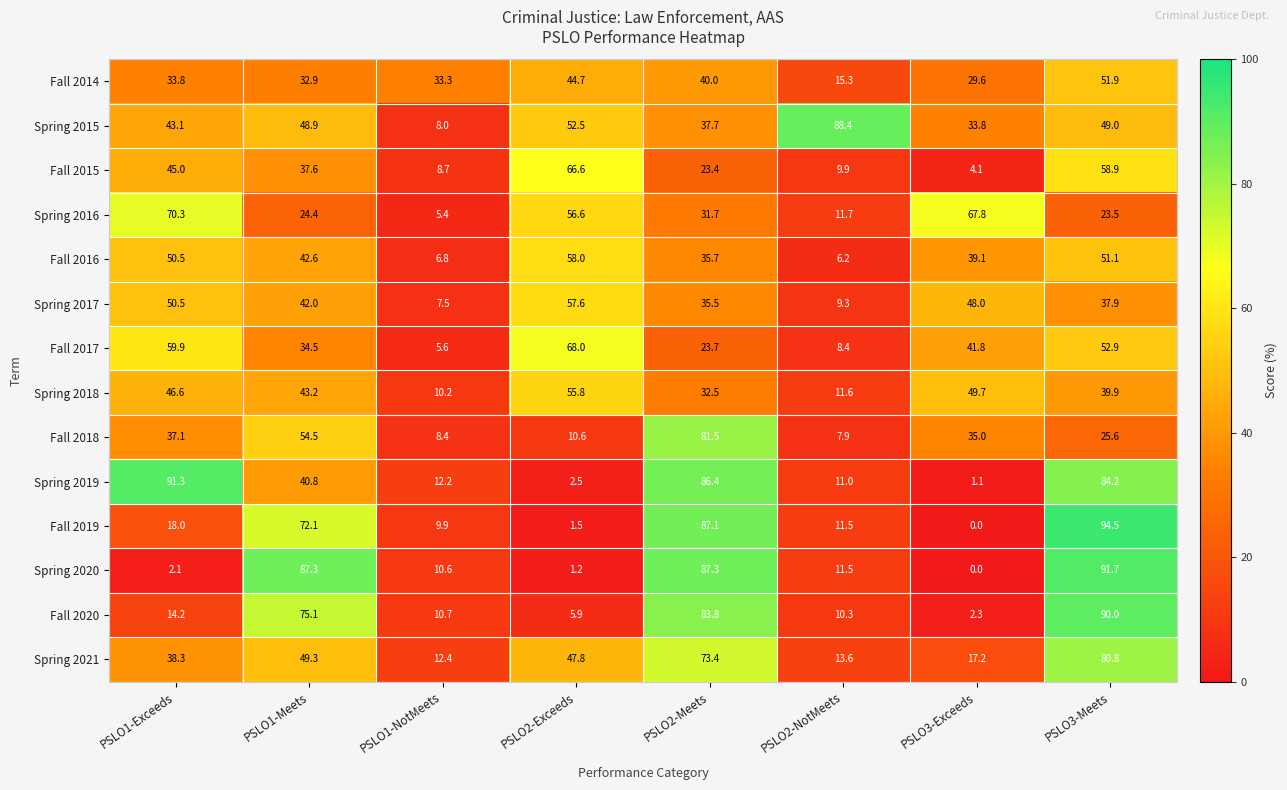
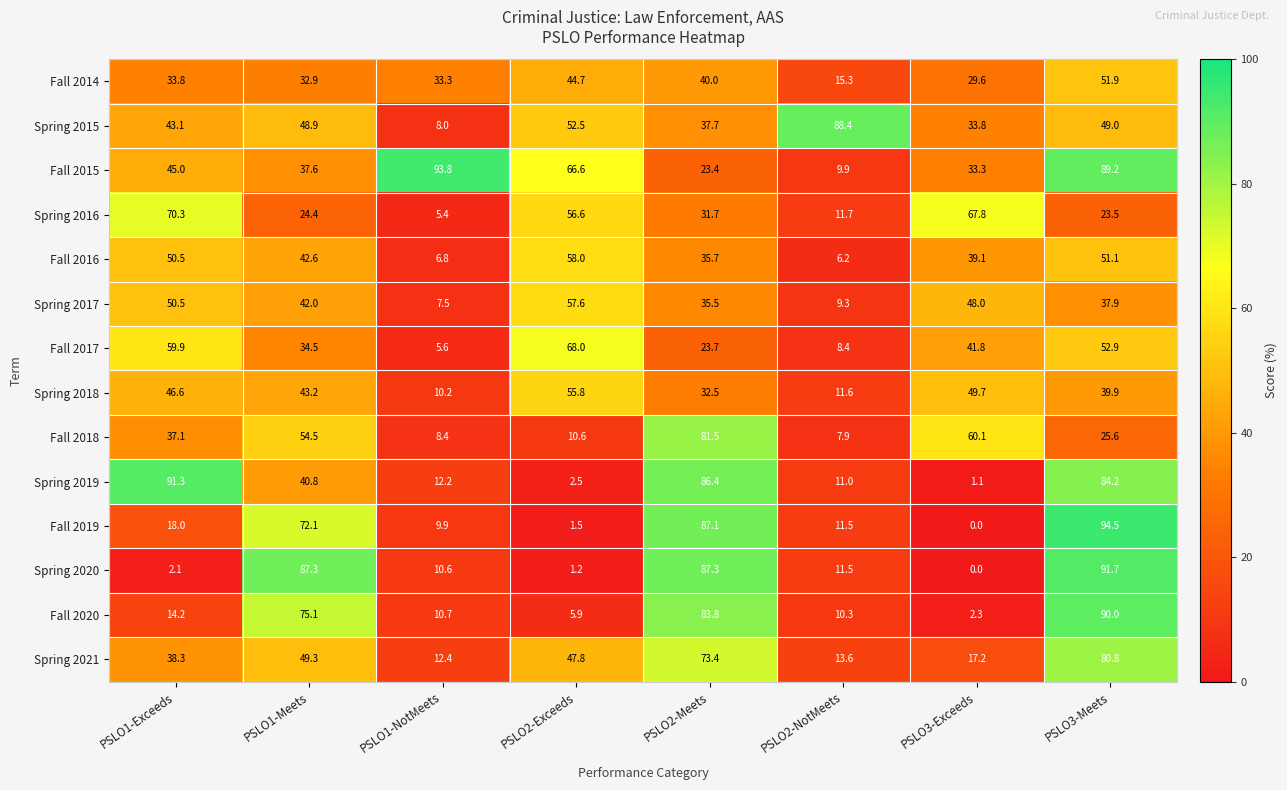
  {
    "Fall 2014": {
      "PSLO1-Exceeds": 33.8,
      "PSLO1-Meets": 32.9,
      "PSLO1-NotMeets": 33.3,
      "PSLO2-Exceeds": 44.7,
      "PSLO2-Meets": 40.0,
      "PSLO2-NotMeets": 15.3,
      "PSLO3-Exceeds": 29.6,
      "PSLO3-Meets": 51.9
    },
    "Spring 2015": {
      "PSLO1-Exceeds": 43.1,
      "PSLO1-Meets": 48.9,
      "PSLO1-NotMeets": 8.0,
      "PSLO2-Exceeds": 52.5,
      "PSLO2-Meets": 37.7,
      "PSLO2-NotMeets": 88.4,
      "PSLO3-Exceeds": 33.8,
      "PSLO3-Meets": 49.0
    },
    "Fall 2015": {
      "PSLO1-Exceeds": 45.0,
      "PSLO1-Meets": 37.6,
-     "PSLO1-NotMeets": 8.7,
+     "PSLO1-NotMeets": 93.8,
      "PSLO2-Exceeds": 66.6,
      "PSLO2-Meets": 23.4,
      "PSLO2-NotMeets": 9.9,
-     "PSLO3-Exceeds": 4.1,
-     "PSLO3-Meets": 58.9
+     "PSLO3-Exceeds": 33.3,
+     "PSLO3-Meets": 89.2
    },
    "Spring 2016": {
      "PSLO1-Exceeds": 70.3,
      "PSLO1-Meets": 24.4,
      "PSLO1-NotMeets": 5.4,
      "PSLO2-Exceeds": 56.6,
      "PSLO2-Meets": 31.7,
      "PSLO2-NotMeets": 11.7,
      "PSLO3-Exceeds": 67.8,
      "PSLO3-Meets": 23.5
    },
    "Fall 2016": {
      "PSLO1-Exceeds": 50.5,
      "PSLO1-Meets": 42.6,
      "PSLO1-NotMeets": 6.8,
      "PSLO2-Exceeds": 58.0,
      "PSLO2-Meets": 35.7,
      "PSLO2-NotMeets": 6.2,
      "PSLO3-Exceeds": 39.1,
      "PSLO3-Meets": 51.1
    },
    "Spring 2017": {
      "PSLO1-Exceeds": 50.5,
      "PSLO1-Meets": 42.0,
      "PSLO1-NotMeets": 7.5,
      "PSLO2-Exceeds": 57.6,
      "PSLO2-Meets": 35.5,
      "PSLO2-NotMeets": 9.3,
      "PSLO3-Exceeds": 48.0,
      "PSLO3-Meets": 37.9
    },
    "Fall 2017": {
      "PSLO1-Exceeds": 59.9,
      "PSLO1-Meets": 34.5,
      "PSLO1-NotMeets": 5.6,
      "PSLO2-Exceeds": 68.0,
      "PSLO2-Meets": 23.7,
      "PSLO2-NotMeets": 8.4,
      "PSLO3-Exceeds": 41.8,
      "PSLO3-Meets": 52.9
    },
    "Spring 2018": {
      "PSLO1-Exceeds": 46.6,
      "PSLO1-Meets": 43.2,
      "PSLO1-NotMeets": 10.2,
      "PSLO2-Exceeds": 55.8,
      "PSLO2-Meets": 32.5,
      "PSLO2-NotMeets": 11.6,
      "PSLO3-Exceeds": 49.7,
      "PSLO3-Meets": 39.9
    },
    "Fall 2018": {
      "PSLO1-Exceeds": 37.1,
      "PSLO1-Meets": 54.5,
      "PSLO1-NotMeets": 8.4,
      "PSLO2-Exceeds": 10.6,
      "PSLO2-Meets": 81.5,
      "PSLO2-NotMeets": 7.9,
-     "PSLO3-Exceeds": 35.0,
+     "PSLO3-Exceeds": 60.1,
      "PSLO3-Meets": 25.6
    },
    "Spring 2019": {
      "PSLO1-Exceeds": 91.3,
      "PSLO1-Meets": 40.8,
      "PSLO1-NotMeets": 12.2,
      "PSLO2-Exceeds": 2.5,
      "PSLO2-Meets": 86.4,
      "PSLO2-NotMeets": 11.0,
      "PSLO3-Exceeds": 1.1,
      "PSLO3-Meets": 84.2
    },
    "Fall 2019": {
      "PSLO1-Exceeds": 18.0,
      "PSLO1-Meets": 72.1,
      "PSLO1-NotMeets": 9.9,
      "PSLO2-Exceeds": 1.5,
      "PSLO2-Meets": 87.1,
      "PSLO2-NotMeets": 11.5,
      "PSLO3-Exceeds": 0.0,
      "PSLO3-Meets": 94.5
    },
    "Spring 2020": {
      "PSLO1-Exceeds": 2.1,
      "PSLO1-Meets": 87.3,
      "PSLO1-NotMeets": 10.6,
      "PSLO2-Exceeds": 1.2,
      "PSLO2-Meets": 87.3,
      "PSLO2-NotMeets": 11.5,
      "PSLO3-Exceeds": 0.0,
      "PSLO3-Meets": 91.7
    },
    "Fall 2020": {
      "PSLO1-Exceeds": 14.2,
      "PSLO1-Meets": 75.1,
      "PSLO1-NotMeets": 10.7,
      "PSLO2-Exceeds": 5.9,
      "PSLO2-Meets": 83.8,
      "PSLO2-NotMeets": 10.3,
      "PSLO3-Exceeds": 2.3,
      "PSLO3-Meets": 90.0
    },
    "Spring 2021": {
      "PSLO1-Exceeds": 38.3,
      "PSLO1-Meets": 49.3,
      "PSLO1-NotMeets": 12.4,
      "PSLO2-Exceeds": 47.8,
      "PSLO2-Meets": 73.4,
      "PSLO2-NotMeets": 13.6,
      "PSLO3-Exceeds": 17.2,
      "PSLO3-Meets": 80.8
    }
  }
